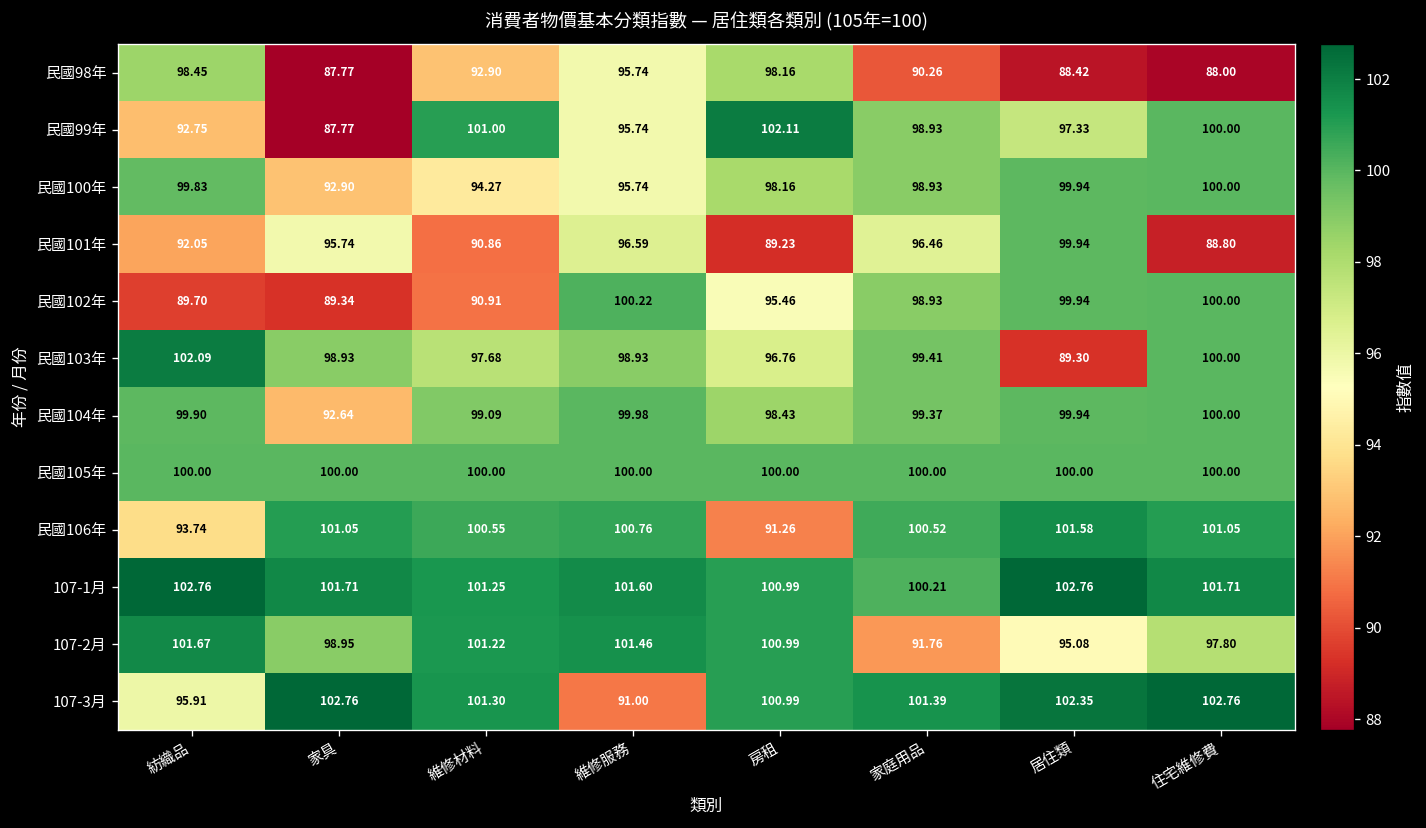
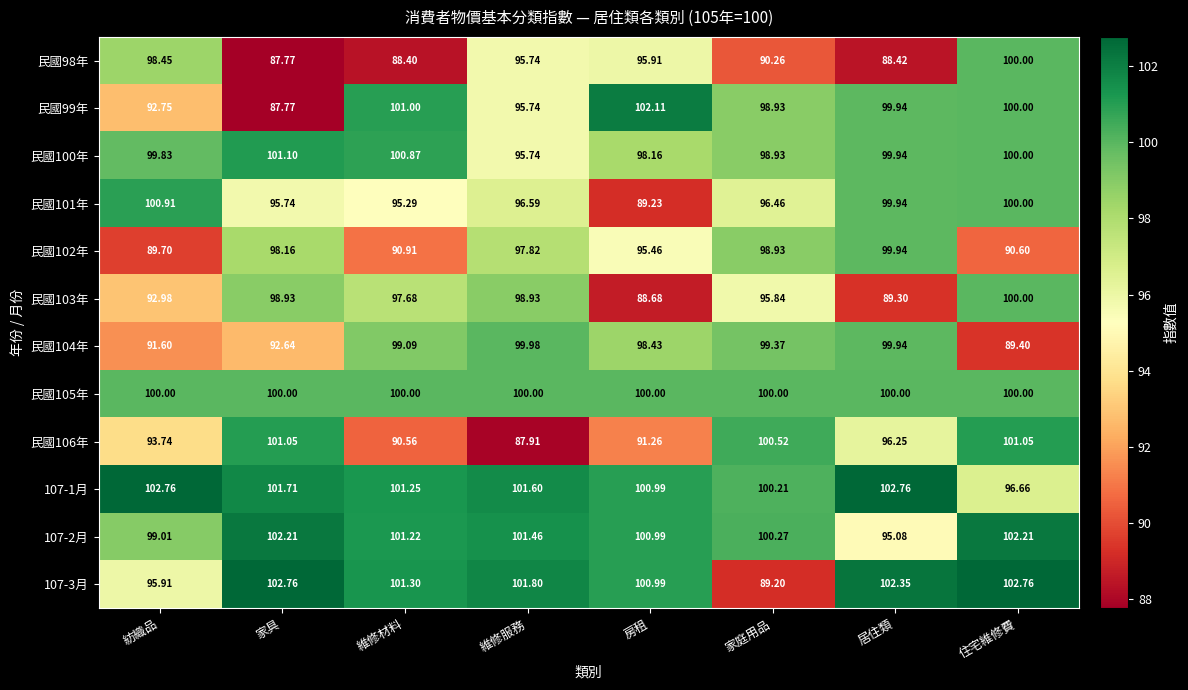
  {
    "民國98年": {
      "紡織品": 98.45,
      "家具": 87.77,
-     "維修材料": 92.90,
+     "維修材料": 88.40,
      "維修服務": 95.74,
-     "房租": 98.16,
+     "房租": 95.91,
      "家庭用品": 90.26,
      "居住類": 88.42,
-     "住宅維修費": 88.00
+     "住宅維修費": 100.00
    },
    "民國99年": {
      "紡織品": 92.75,
      "家具": 87.77,
      "維修材料": 101.00,
      "維修服務": 95.74,
      "房租": 102.11,
      "家庭用品": 98.93,
-     "居住類": 97.33,
+     "居住類": 99.94,
      "住宅維修費": 100.00
    },
    "民國100年": {
      "紡織品": 99.83,
-     "家具": 92.90,
-     "維修材料": 94.27,
+     "家具": 101.10,
+     "維修材料": 100.87,
      "維修服務": 95.74,
      "房租": 98.16,
      "家庭用品": 98.93,
      "居住類": 99.94,
      "住宅維修費": 100.00
    },
    "民國101年": {
-     "紡織品": 92.05,
+     "紡織品": 100.91,
      "家具": 95.74,
-     "維修材料": 90.86,
+     "維修材料": 95.29,
      "維修服務": 96.59,
      "房租": 89.23,
      "家庭用品": 96.46,
      "居住類": 99.94,
-     "住宅維修費": 88.80
+     "住宅維修費": 100.00
    },
    "民國102年": {
      "紡織品": 89.70,
-     "家具": 89.34,
+     "家具": 98.16,
      "維修材料": 90.91,
-     "維修服務": 100.22,
+     "維修服務": 97.82,
      "房租": 95.46,
      "家庭用品": 98.93,
      "居住類": 99.94,
-     "住宅維修費": 100.00
+     "住宅維修費": 90.60
    },
    "民國103年": {
-     "紡織品": 102.09,
+     "紡織品": 92.98,
      "家具": 98.93,
      "維修材料": 97.68,
      "維修服務": 98.93,
-     "房租": 96.76,
-     "家庭用品": 99.41,
+     "房租": 88.68,
+     "家庭用品": 95.84,
      "居住類": 89.30,
      "住宅維修費": 100.00
    },
    "民國104年": {
-     "紡織品": 99.90,
+     "紡織品": 91.60,
      "家具": 92.64,
      "維修材料": 99.09,
      "維修服務": 99.98,
      "房租": 98.43,
      "家庭用品": 99.37,
      "居住類": 99.94,
-     "住宅維修費": 100.00
+     "住宅維修費": 89.40
    },
    "民國105年": {
      "紡織品": 100.00,
      "家具": 100.00,
      "維修材料": 100.00,
      "維修服務": 100.00,
      "房租": 100.00,
      "家庭用品": 100.00,
      "居住類": 100.00,
      "住宅維修費": 100.00
    },
    "民國106年": {
      "紡織品": 93.74,
      "家具": 101.05,
-     "維修材料": 100.55,
-     "維修服務": 100.76,
+     "維修材料": 90.56,
+     "維修服務": 87.91,
      "房租": 91.26,
      "家庭用品": 100.52,
-     "居住類": 101.58,
+     "居住類": 96.25,
      "住宅維修費": 101.05
    },
    "107-1月": {
      "紡織品": 102.76,
      "家具": 101.71,
      "維修材料": 101.25,
      "維修服務": 101.60,
      "房租": 100.99,
      "家庭用品": 100.21,
      "居住類": 102.76,
-     "住宅維修費": 101.71
+     "住宅維修費": 96.66
    },
    "107-2月": {
-     "紡織品": 101.67,
-     "家具": 98.95,
+     "紡織品": 99.01,
+     "家具": 102.21,
      "維修材料": 101.22,
      "維修服務": 101.46,
      "房租": 100.99,
-     "家庭用品": 91.76,
+     "家庭用品": 100.27,
      "居住類": 95.08,
-     "住宅維修費": 97.80
+     "住宅維修費": 102.21
    },
    "107-3月": {
      "紡織品": 95.91,
      "家具": 102.76,
      "維修材料": 101.30,
-     "維修服務": 91.00,
+     "維修服務": 101.80,
      "房租": 100.99,
-     "家庭用品": 101.39,
+     "家庭用品": 89.20,
      "居住類": 102.35,
      "住宅維修費": 102.76
    }
  }
